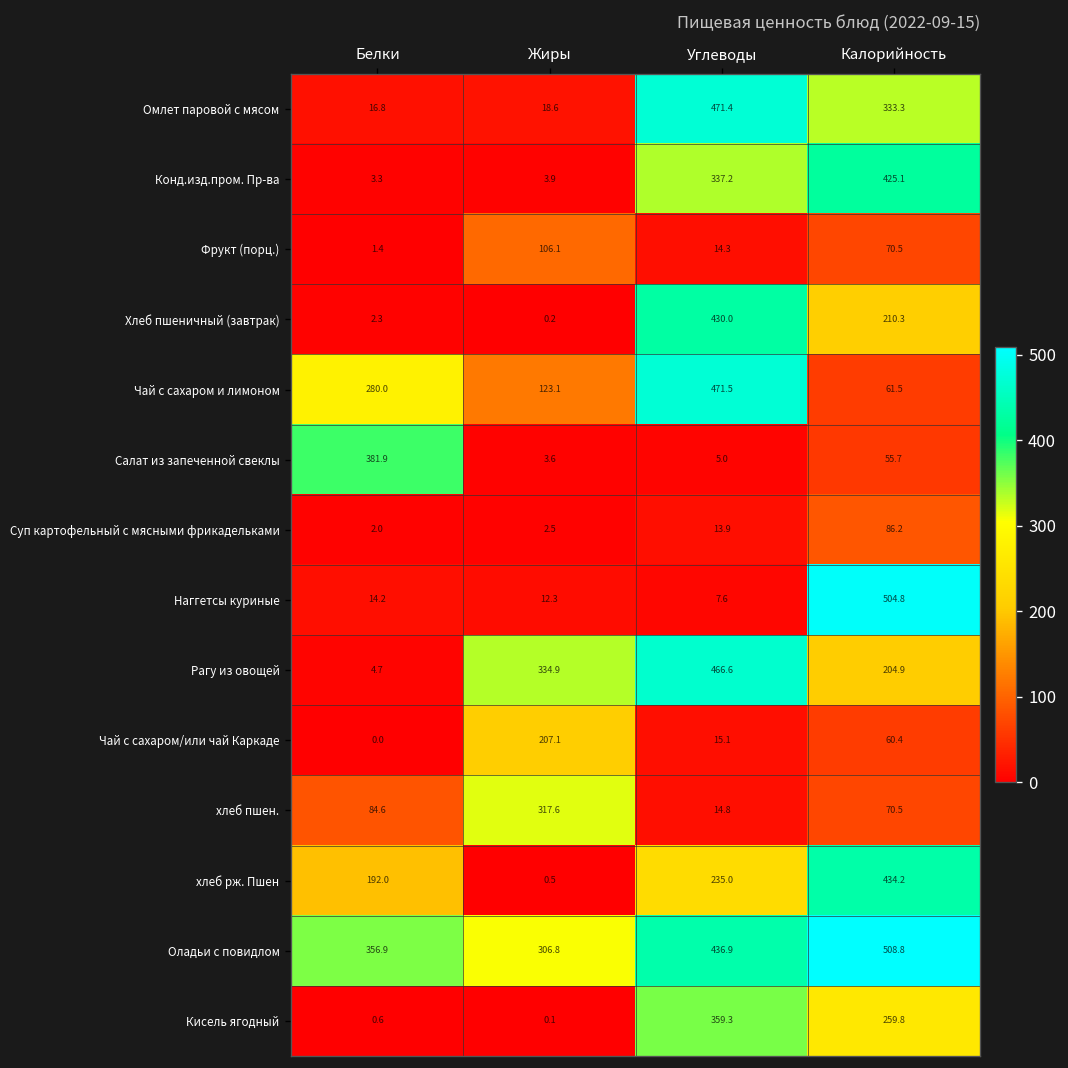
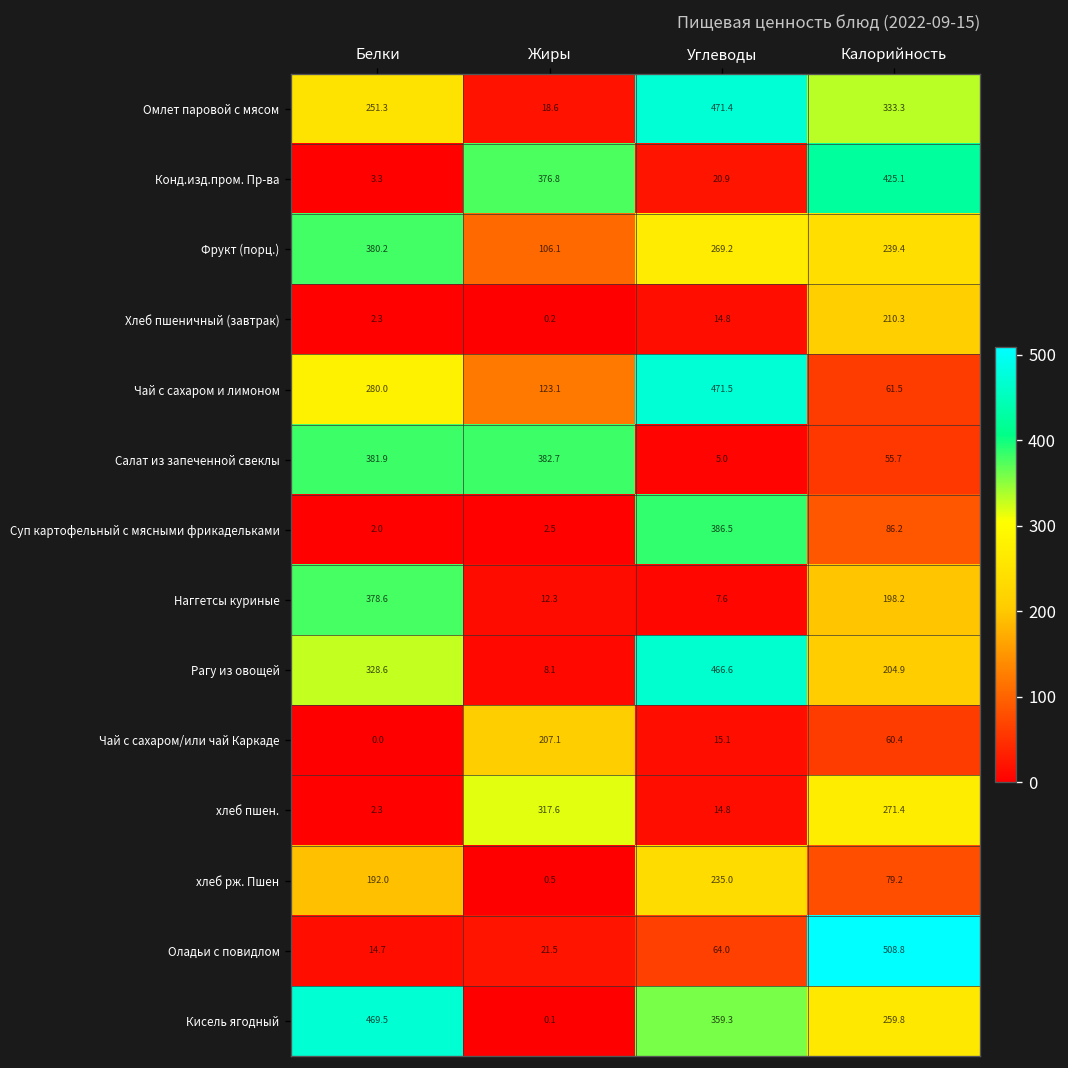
  {
    "Омлет паровой с мясом": {
-     "Белки": 16.8,
+     "Белки": 251.3,
      "Жиры": 18.6,
      "Углеводы": 471.4,
      "Калорийность": 333.3
    },
    "Конд.изд.пром. Пр-ва": {
      "Белки": 3.3,
-     "Жиры": 3.9,
-     "Углеводы": 337.2,
+     "Жиры": 376.8,
+     "Углеводы": 20.9,
      "Калорийность": 425.1
    },
    "Фрукт (порц.)": {
-     "Белки": 1.4,
+     "Белки": 380.2,
      "Жиры": 106.1,
-     "Углеводы": 14.3,
-     "Калорийность": 70.5
+     "Углеводы": 269.2,
+     "Калорийность": 239.4
    },
    "Хлеб пшеничный (завтрак)": {
      "Белки": 2.3,
      "Жиры": 0.2,
-     "Углеводы": 430.0,
+     "Углеводы": 14.8,
      "Калорийность": 210.3
    },
    "Чай с сахаром и лимоном": {
      "Белки": 280.0,
      "Жиры": 123.1,
      "Углеводы": 471.5,
      "Калорийность": 61.5
    },
    "Салат из запеченной свеклы": {
      "Белки": 381.9,
-     "Жиры": 3.6,
+     "Жиры": 382.7,
      "Углеводы": 5.0,
      "Калорийность": 55.7
    },
    "Суп картофельный с мясными фрикадельками": {
      "Белки": 2.0,
      "Жиры": 2.5,
-     "Углеводы": 13.9,
+     "Углеводы": 386.5,
      "Калорийность": 86.2
    },
    "Наггетсы куриные": {
-     "Белки": 14.2,
+     "Белки": 378.6,
      "Жиры": 12.3,
      "Углеводы": 7.6,
-     "Калорийность": 504.8
+     "Калорийность": 198.2
    },
    "Рагу из овощей": {
-     "Белки": 4.7,
-     "Жиры": 334.9,
+     "Белки": 328.6,
+     "Жиры": 8.1,
      "Углеводы": 466.6,
      "Калорийность": 204.9
    },
    "Чай с сахаром/или чай Каркаде": {
      "Белки": 0.0,
      "Жиры": 207.1,
      "Углеводы": 15.1,
      "Калорийность": 60.4
    },
    "хлеб пшен.": {
-     "Белки": 84.6,
+     "Белки": 2.3,
      "Жиры": 317.6,
      "Углеводы": 14.8,
-     "Калорийность": 70.5
+     "Калорийность": 271.4
    },
    "хлеб рж. Пшен": {
      "Белки": 192.0,
      "Жиры": 0.5,
      "Углеводы": 235.0,
-     "Калорийность": 434.2
+     "Калорийность": 79.2
    },
    "Оладьи с повидлом": {
-     "Белки": 356.9,
-     "Жиры": 306.8,
-     "Углеводы": 436.9,
+     "Белки": 14.7,
+     "Жиры": 21.5,
+     "Углеводы": 64.0,
      "Калорийность": 508.8
    },
    "Кисель ягодный": {
-     "Белки": 0.6,
+     "Белки": 469.5,
      "Жиры": 0.1,
      "Углеводы": 359.3,
      "Калорийность": 259.8
    }
  }
